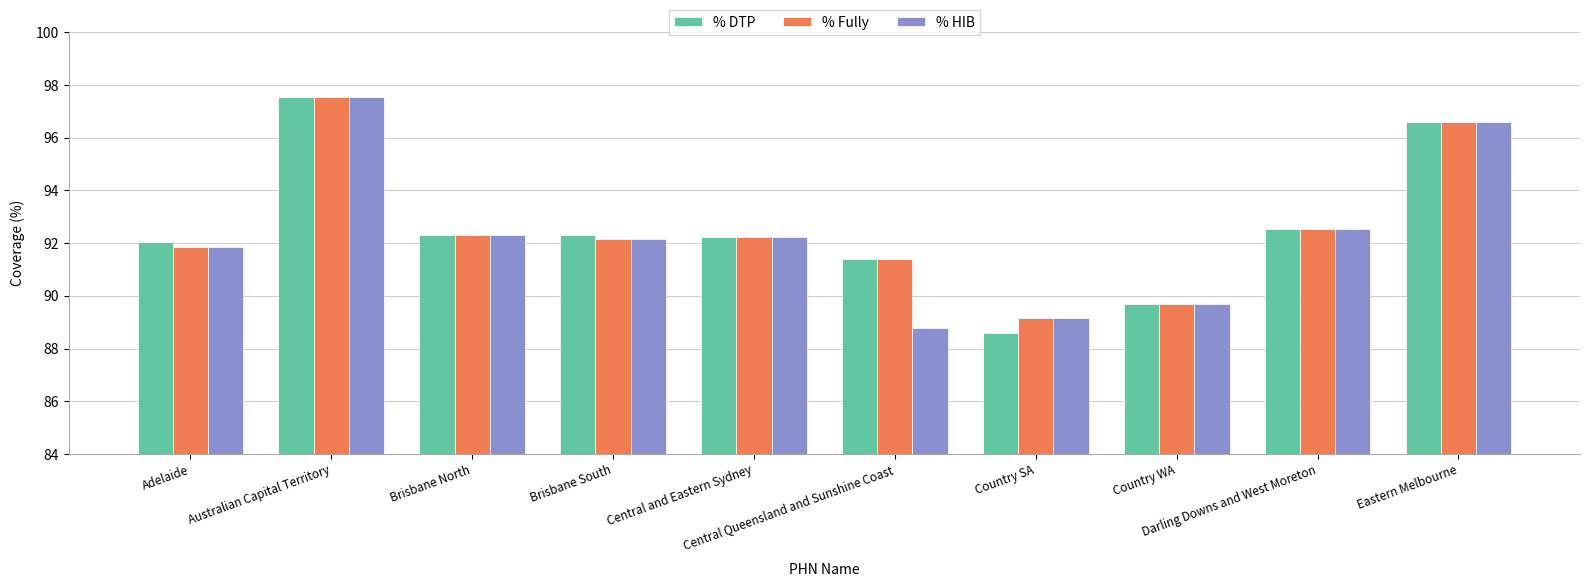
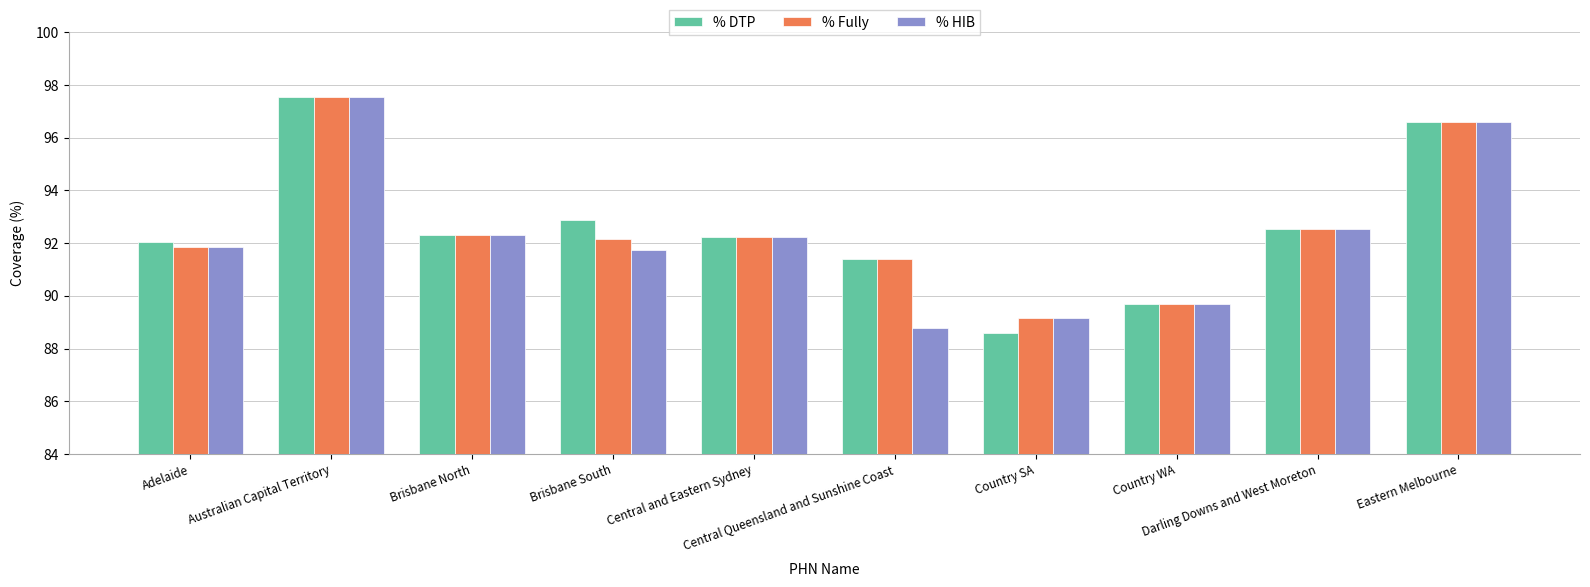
  {
    "% DTP": {
      "Adelaide": 92.0,
      "Australian Capital Territory": 97.5,
      "Brisbane North": 92.3,
-     "Brisbane South": 92.3,
+     "Brisbane South": 92.9,
      "Central and Eastern Sydney": 92.3,
      "Central Queensland and Sunshine Coast": 91.4,
      "Country SA": 88.6,
      "Country WA": 89.7,
      "Darling Downs and West Moreton": 92.5,
      "Eastern Melbourne": 96.6
    },
    "% Fully": {
      "Adelaide": 91.8,
      "Australian Capital Territory": 97.5,
      "Brisbane North": 92.3,
      "Brisbane South": 92.2,
      "Central and Eastern Sydney": 92.3,
      "Central Queensland and Sunshine Coast": 91.4,
      "Country SA": 89.2,
      "Country WA": 89.7,
      "Darling Downs and West Moreton": 92.5,
      "Eastern Melbourne": 96.6
    },
    "% HIB": {
      "Adelaide": 91.8,
      "Australian Capital Territory": 97.5,
      "Brisbane North": 92.3,
-     "Brisbane South": 92.2,
+     "Brisbane South": 91.7,
      "Central and Eastern Sydney": 92.3,
      "Central Queensland and Sunshine Coast": 88.8,
      "Country SA": 89.2,
      "Country WA": 89.7,
      "Darling Downs and West Moreton": 92.5,
      "Eastern Melbourne": 96.6
    }
  }
